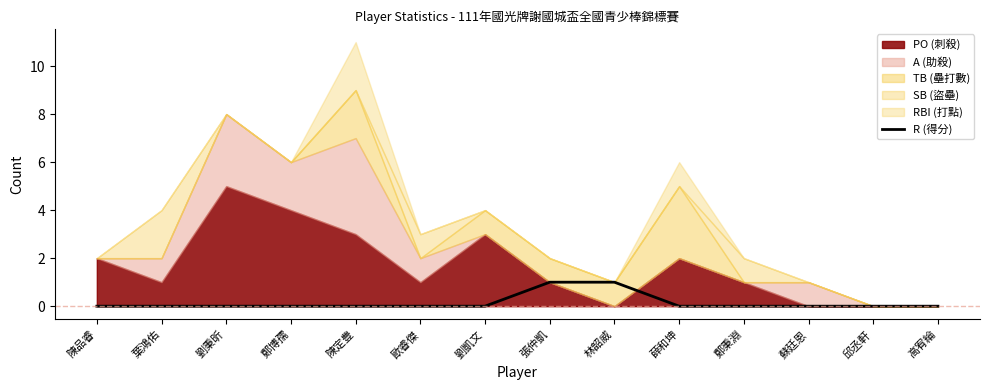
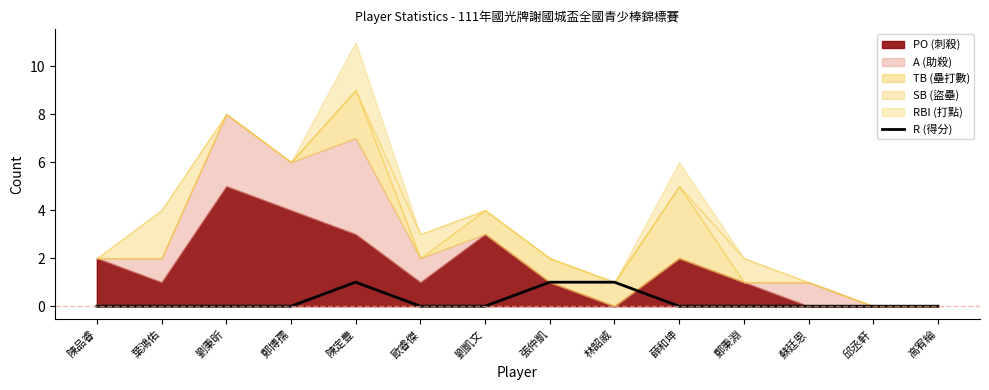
  {
    "R (得分)": {
      "陳品睿": 0,
      "葉鴻佑": 0,
      "劉秉昕": 0,
      "鄭博孺": 0,
-     "陳定豊": 0,
+     "陳定豊": 1,
      "歐睿傑": 0,
      "劉凱文": 0,
      "薛和坤": 0,
      "鄭秉淵": 0
    }
  }
